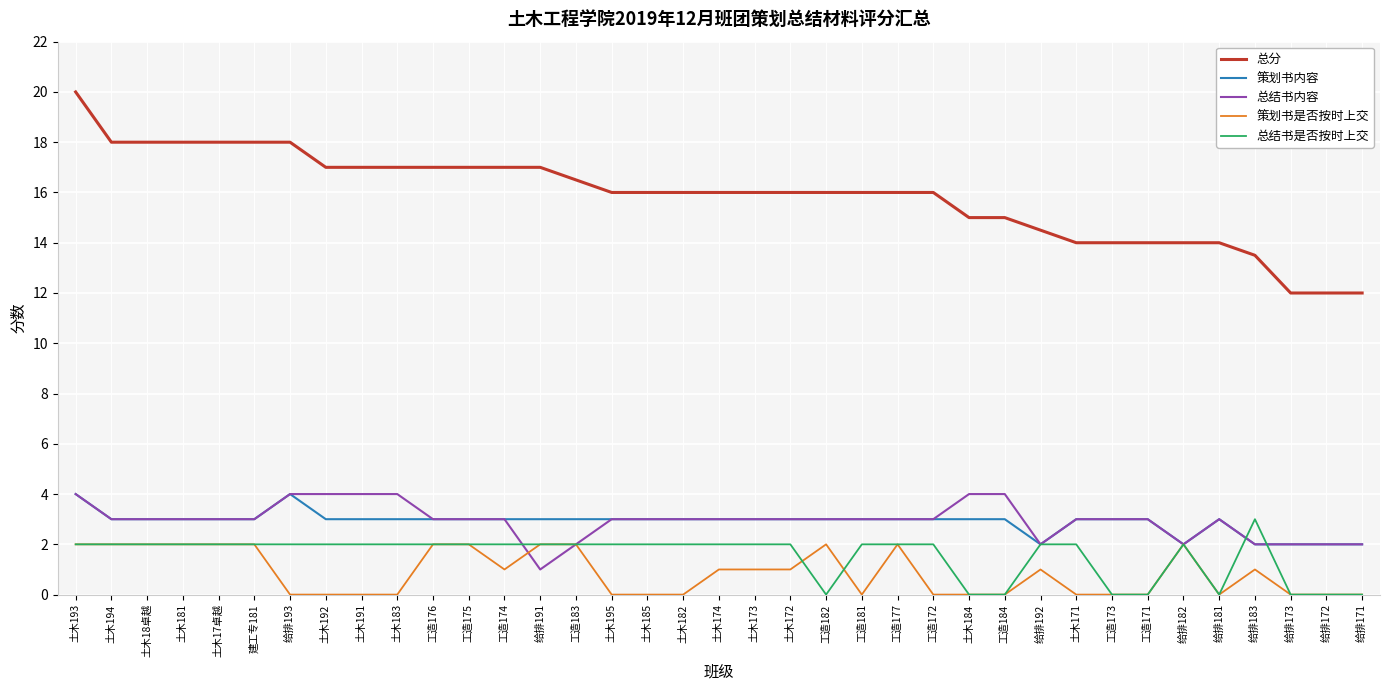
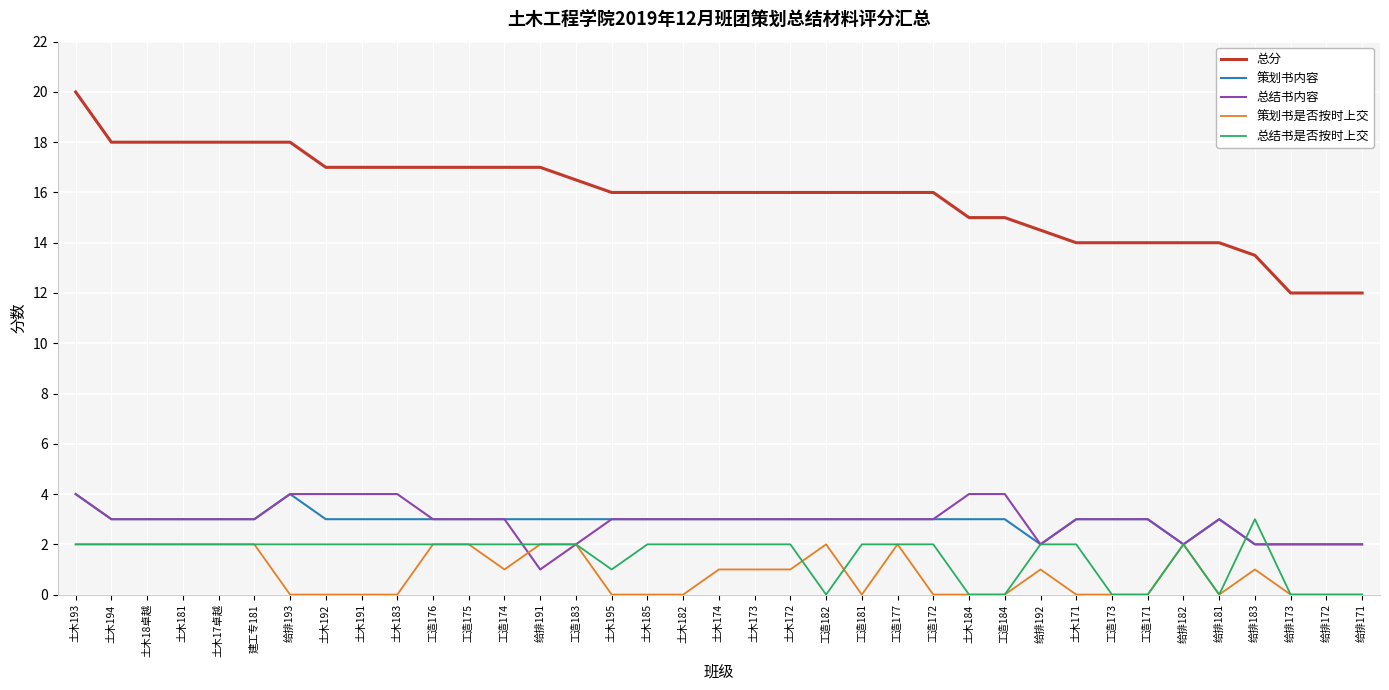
  {
    "总分": {
      "土木193": 20,
      "土木194": 18,
      "土木18卓越": 18,
      "土木181": 18,
      "土木17卓越": 18,
      "建工专181": 18,
      "给排193": 18,
      "土木192": 17,
      "土木191": 17,
      "土木183": 17,
      "工造176": 17,
      "工造175": 17,
      "工造174": 17,
      "给排191": 17,
      "工造183": 16.5,
      "土木195": 16,
      "土木185": 16,
      "土木182": 16,
      "土木174": 16,
      "土木173": 16,
      "土木172": 16,
      "工造182": 16,
      "工造181": 16,
      "工造177": 16,
      "工造172": 16,
      "土木184": 15,
      "工造184": 15,
      "给排192": 14.5,
      "土木171": 14,
      "工造173": 14,
      "工造171": 14,
      "给排182": 14,
      "给排181": 14,
      "给排183": 13.5,
      "给排173": 12,
      "给排172": 12,
      "给排171": 12
    },
    "策划书内容": {
      "土木192": 3,
      "土木191": 3,
      "土木183": 3,
      "给排191": 3,
      "工造183": 3,
      "土木184": 3,
      "工造184": 3
    },
    "总结书内容": {
      "土木192": 4,
      "土木191": 4,
      "土木183": 4,
      "给排191": 1,
      "土木184": 4,
      "工造184": 4
    },
    "策划书是否按时上交": {
      "给排193": 0,
      "土木192": 0,
      "土木191": 0,
      "土木183": 0,
      "工造174": 1,
      "土木195": 0,
      "土木185": 0,
      "土木182": 0,
      "土木174": 1,
      "土木173": 1,
      "土木172": 1,
      "工造182": 2,
      "工造181": 0,
      "工造172": 0,
      "给排192": 1,
      "土木171": 0,
      "给排183": 1
    },
    "总结书是否按时上交": {
      "给排193": 2,
      "土木192": 2,
      "土木191": 2,
      "土木183": 2,
      "工造174": 2,
-     "土木195": 2,
+     "土木195": 1,
      "土木185": 2,
      "土木182": 2,
      "土木174": 2,
      "土木173": 2,
      "土木172": 2,
      "工造182": 0,
      "工造181": 2,
      "工造172": 2,
      "土木171": 2,
      "给排183": 3
    }
  }
